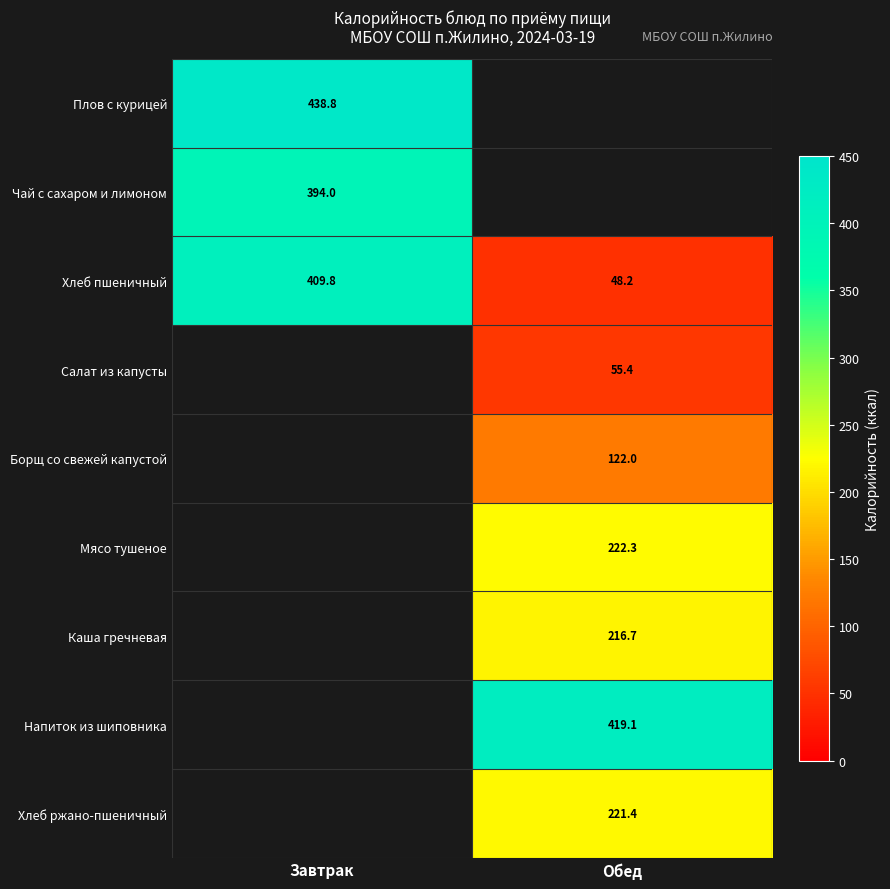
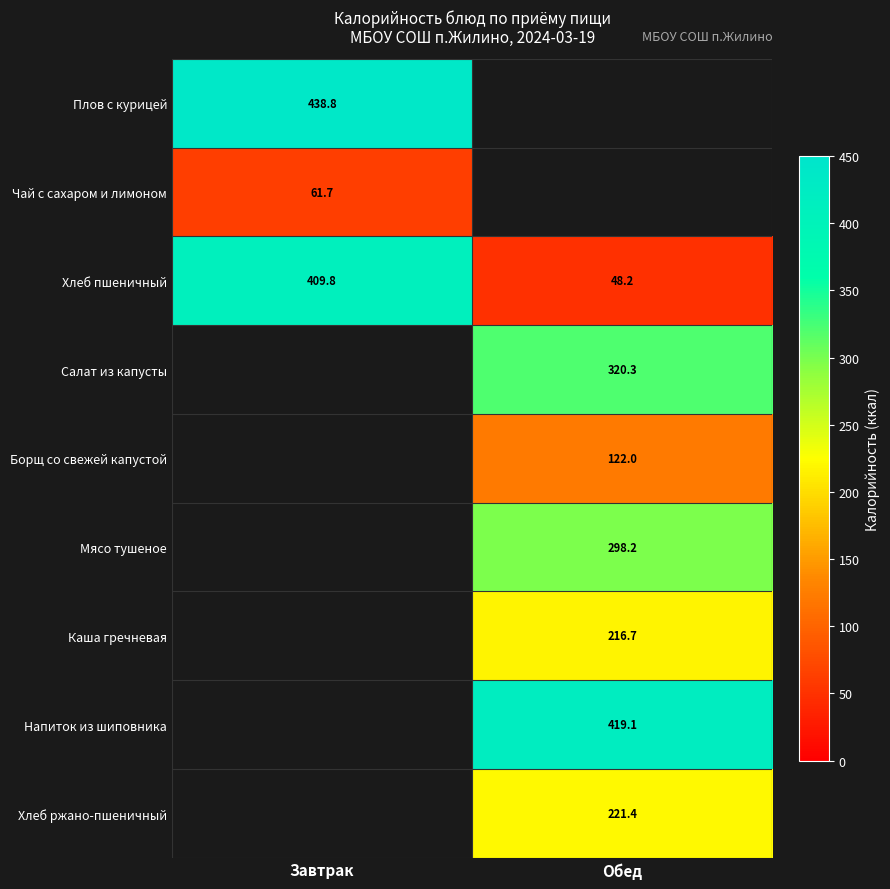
  {
    "Плов с курицей": {
      "Завтрак": 438.8
    },
    "Чай с сахаром и лимоном": {
-     "Завтрак": 394.0
+     "Завтрак": 61.7
    },
    "Хлеб пшеничный": {
      "Завтрак": 409.8,
      "Обед": 48.2
    },
    "Салат из капусты": {
-     "Обед": 55.4
+     "Обед": 320.3
    },
    "Борщ со свежей капустой": {
      "Обед": 122.0
    },
    "Мясо тушеное": {
-     "Обед": 222.3
+     "Обед": 298.2
    },
    "Каша гречневая": {
      "Обед": 216.7
    },
    "Напиток из шиповника": {
      "Обед": 419.1
    },
    "Хлеб ржано-пшеничный": {
      "Обед": 221.4
    }
  }
